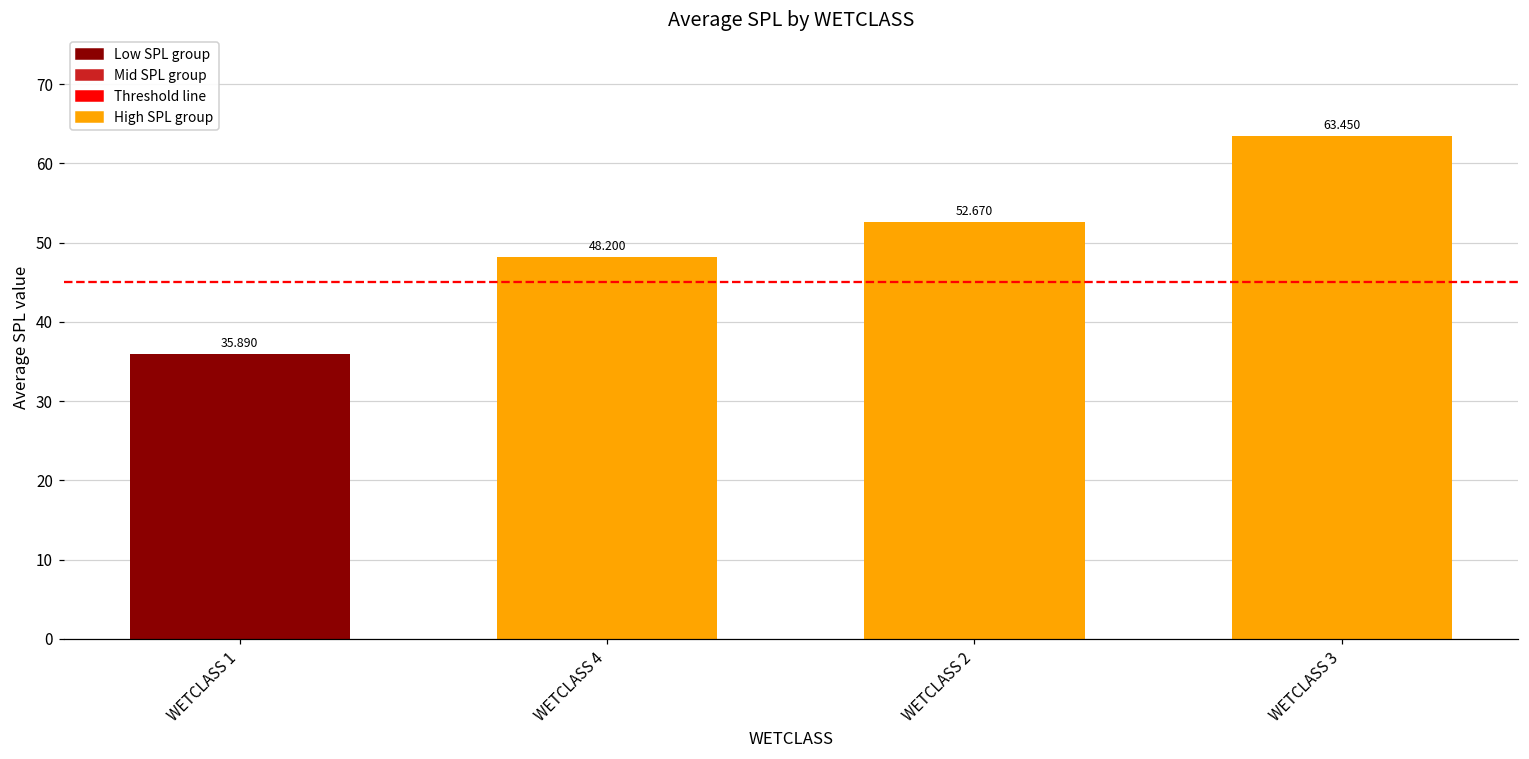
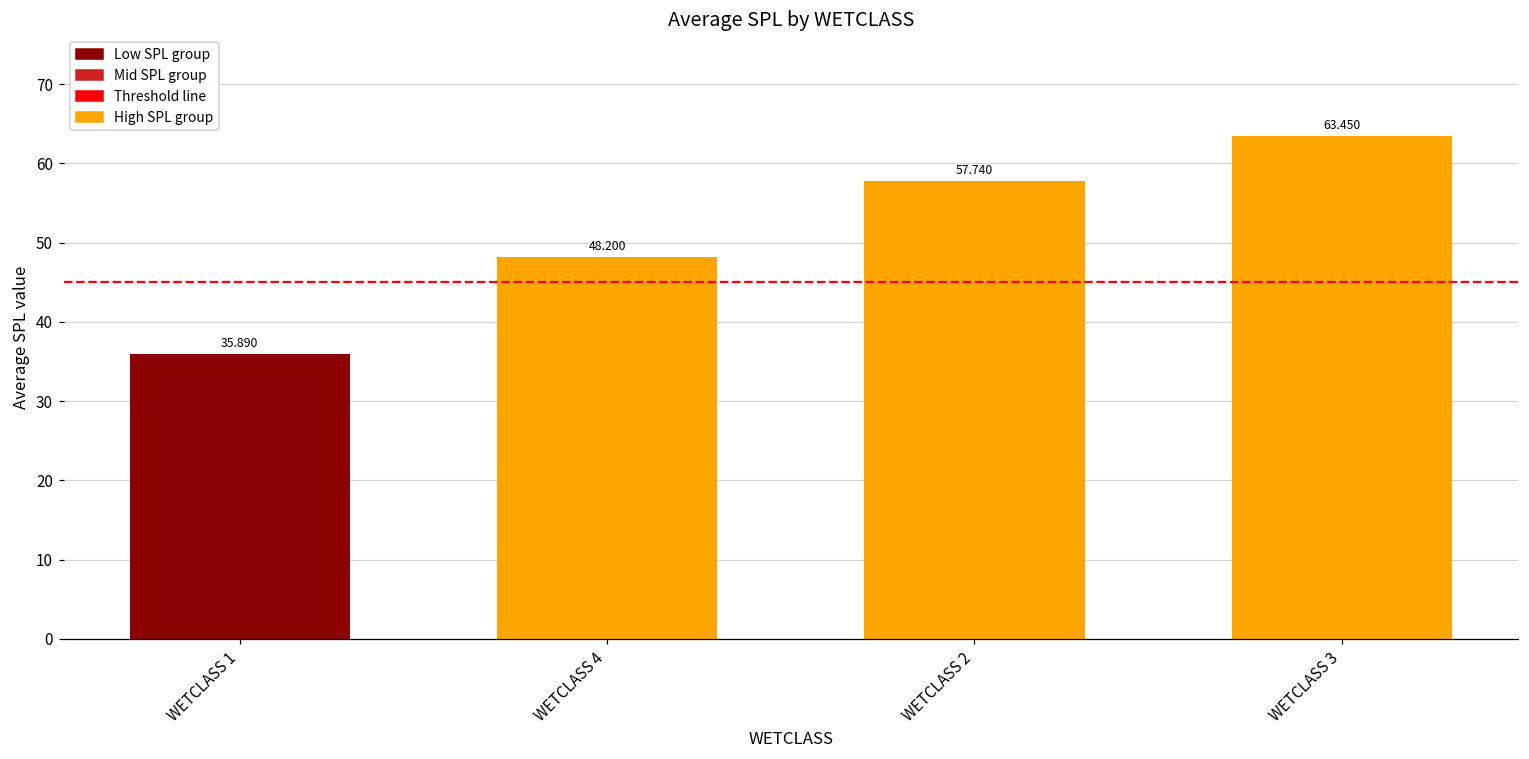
  {
    "WETCLASS 1": 35.890,
    "WETCLASS 4": 48.200,
-   "WETCLASS 2": 52.670,
+   "WETCLASS 2": 57.740,
    "WETCLASS 3": 63.450
  }
